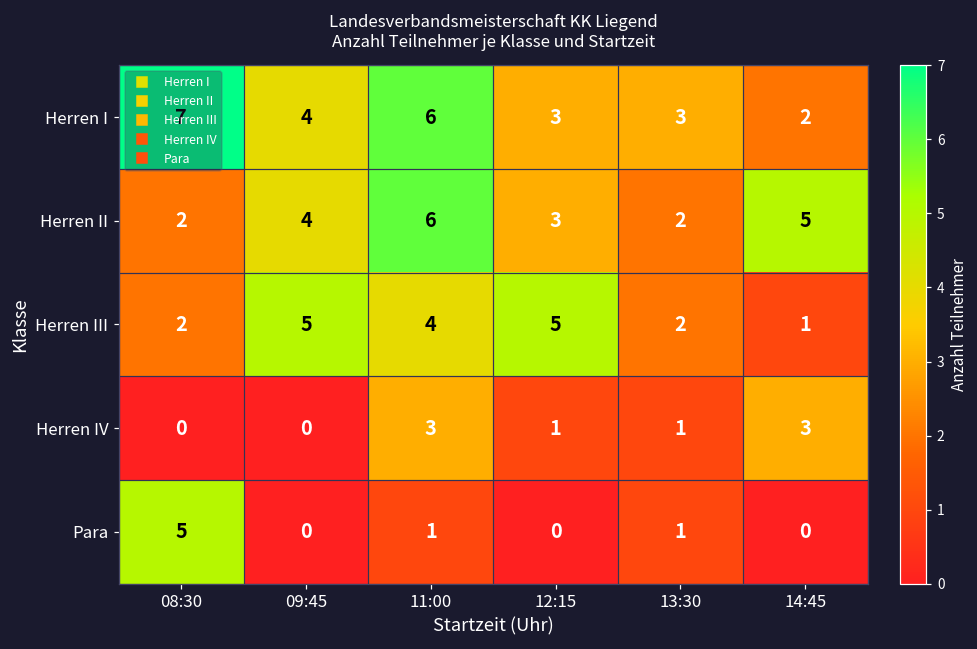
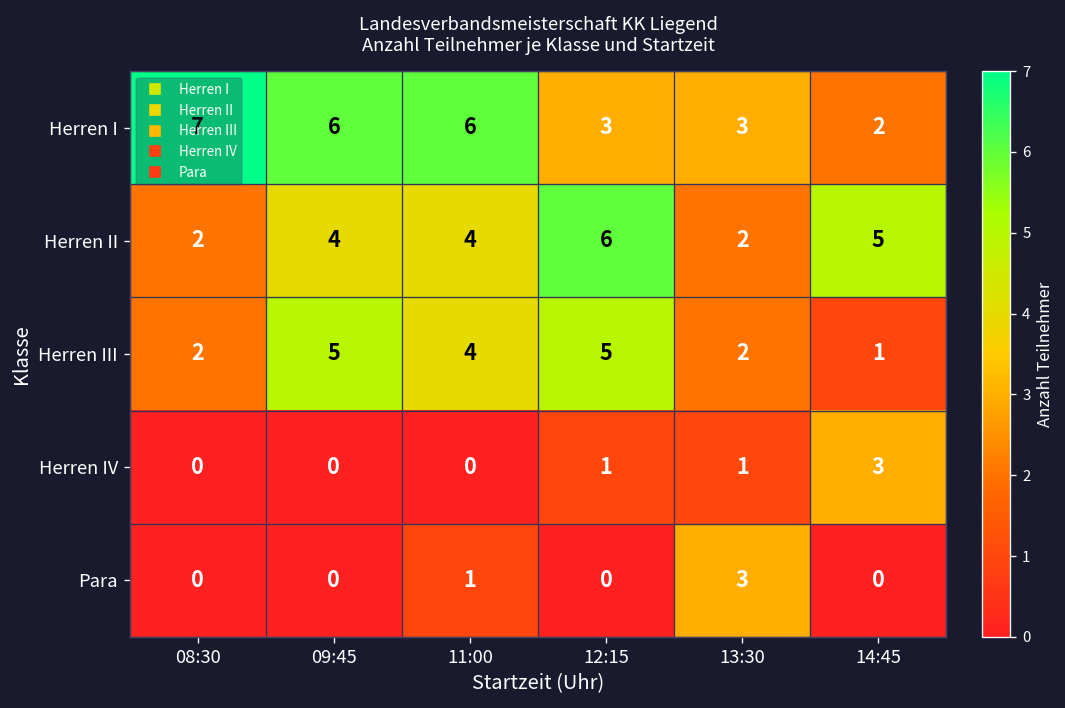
  {
    "Herren I": {
-     "09:45": 4,
+     "09:45": 6,
      "11:00": 6,
      "12:15": 3,
      "13:30": 3,
      "14:45": 2
    },
    "Herren II": {
      "08:30": 2,
      "09:45": 4,
-     "11:00": 6,
-     "12:15": 3,
+     "11:00": 4,
+     "12:15": 6,
      "13:30": 2,
      "14:45": 5
    },
    "Herren III": {
      "08:30": 2,
      "09:45": 5,
      "11:00": 4,
      "12:15": 5,
      "13:30": 2,
      "14:45": 1
    },
    "Herren IV": {
      "08:30": 0,
      "09:45": 0,
-     "11:00": 3,
+     "11:00": 0,
      "12:15": 1,
      "13:30": 1,
      "14:45": 3
    },
    "Para": {
-     "08:30": 5,
+     "08:30": 0,
      "09:45": 0,
      "11:00": 1,
      "12:15": 0,
-     "13:30": 1,
+     "13:30": 3,
      "14:45": 0
    }
  }
